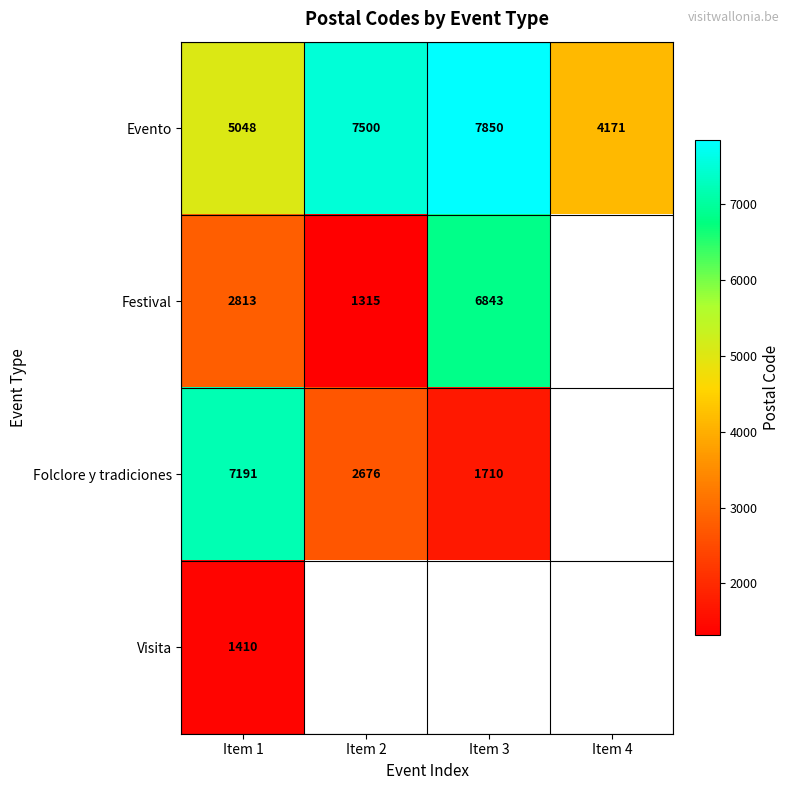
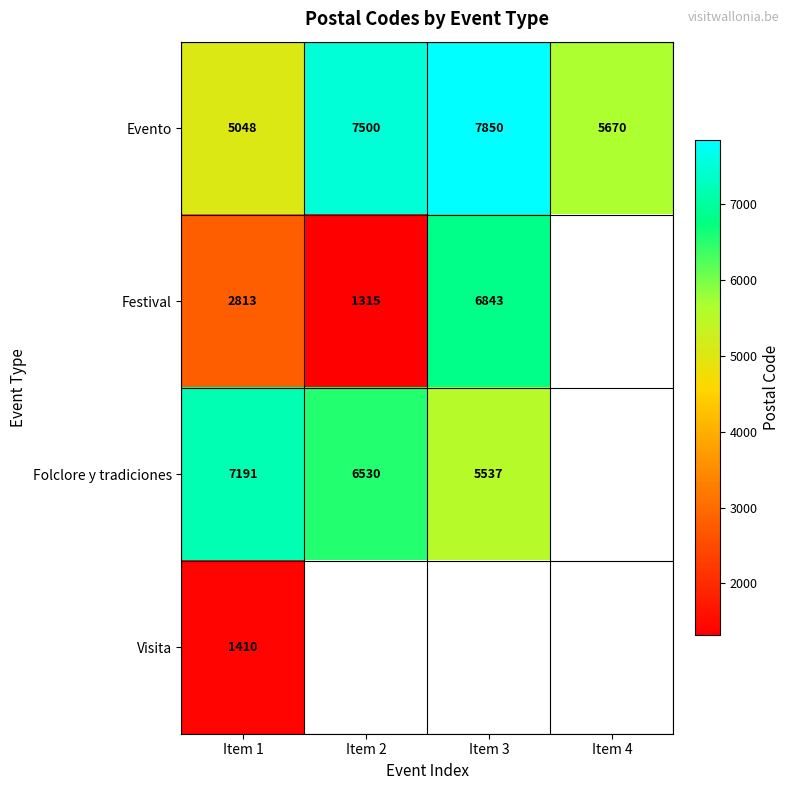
  {
    "Evento": {
      "Item 1": 5048,
      "Item 2": 7500,
      "Item 3": 7850,
-     "Item 4": 4171
+     "Item 4": 5670
    },
    "Festival": {
      "Item 1": 2813,
      "Item 2": 1315,
      "Item 3": 6843
    },
    "Folclore y tradiciones": {
      "Item 1": 7191,
-     "Item 2": 2676,
-     "Item 3": 1710
+     "Item 2": 6530,
+     "Item 3": 5537
    },
    "Visita": {
      "Item 1": 1410
    }
  }
